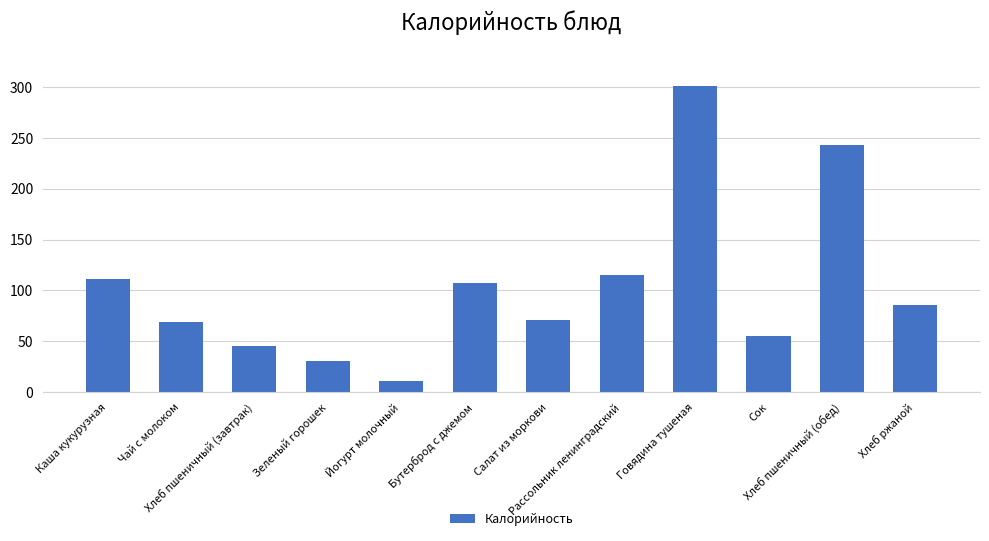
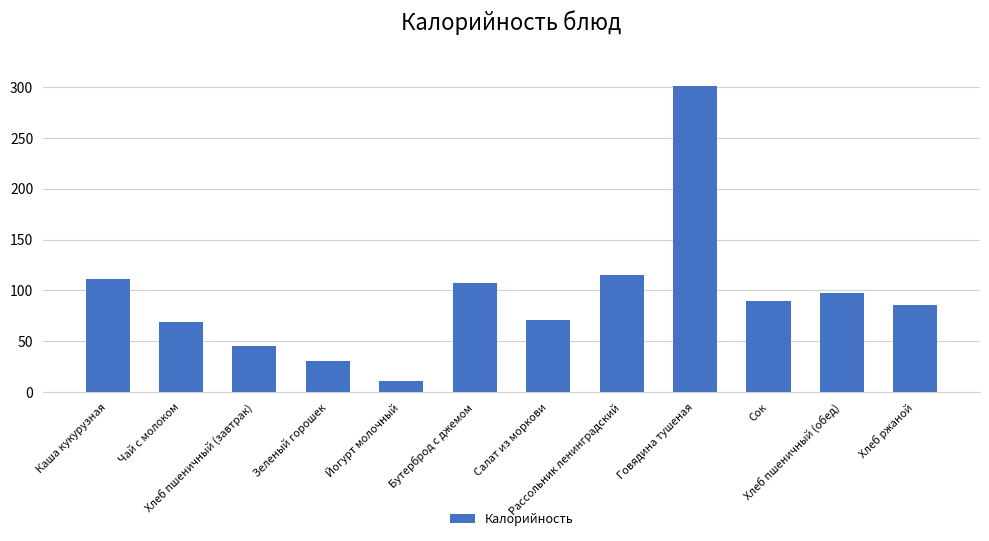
  {
    "Каша кукурузная": 111,
    "Чай с молоком": 69,
    "Хлеб пшеничный (завтрак)": 45,
    "Зеленый горошек": 31,
    "Йогурт молочный": 11,
    "Бутерброд с джемом": 107,
    "Салат из моркови": 71,
    "Рассольник ленинградский": 115,
    "Говядина тушеная": 301,
-   "Сок": 55,
-   "Хлеб пшеничный (обед)": 243,
+   "Сок": 90,
+   "Хлеб пшеничный (обед)": 97,
    "Хлеб ржаной": 86
  }
